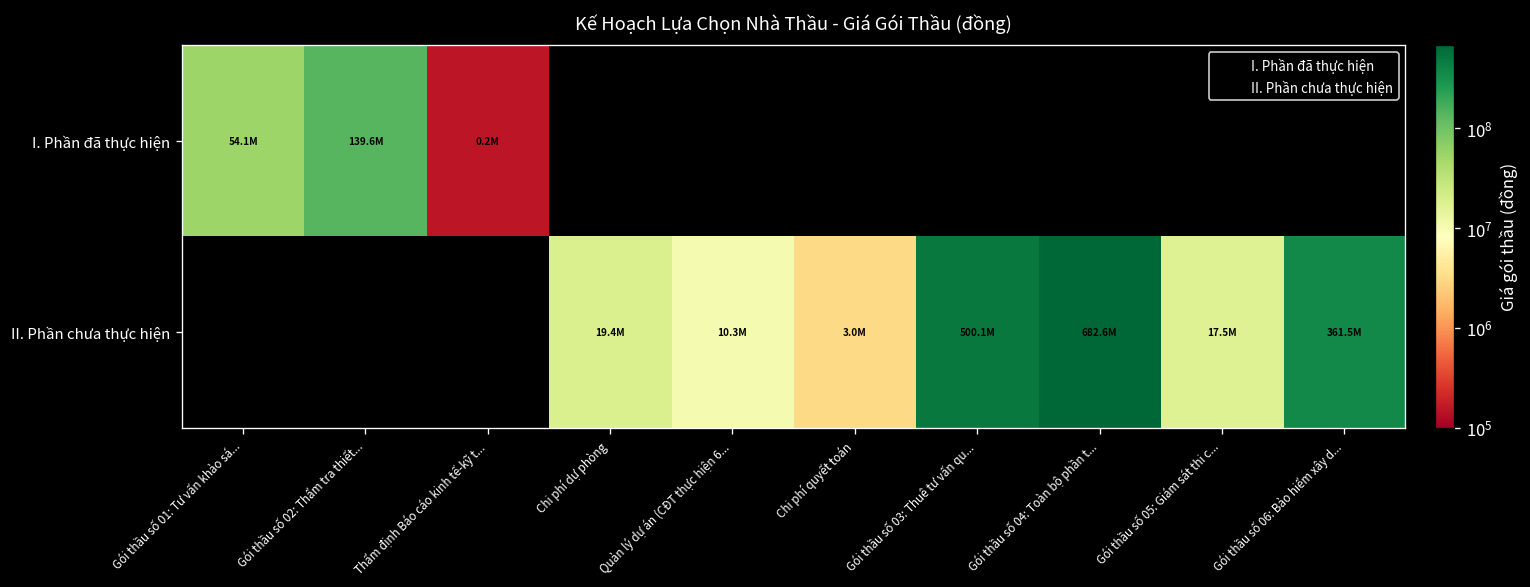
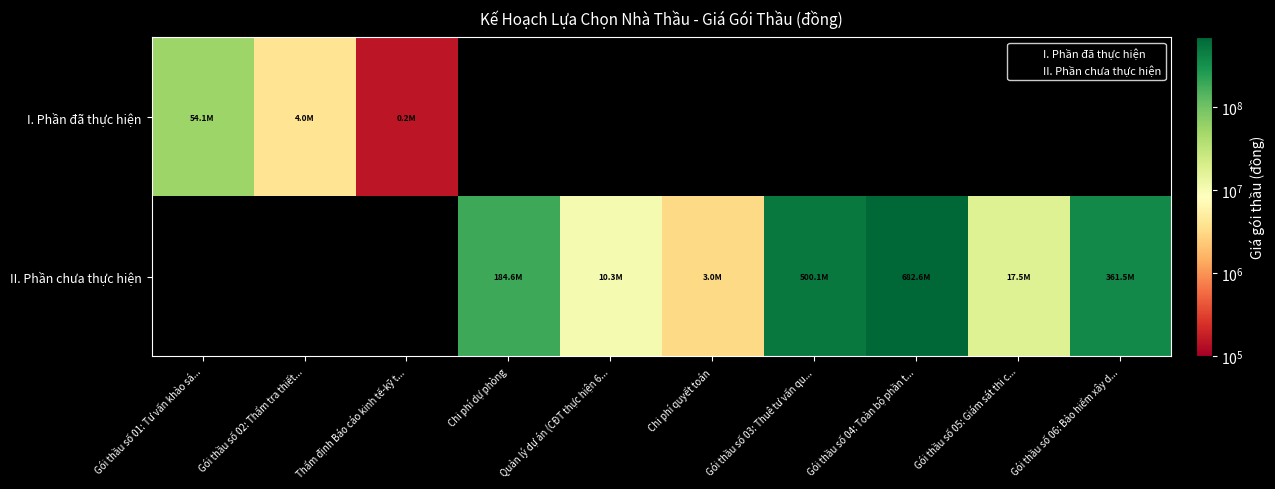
  {
    "I. Phần đã thực hiện": {
-     "Gói thầu số 02: Thẩm tra thiết...": "139.6M"
+     "Gói thầu số 02: Thẩm tra thiết...": "4.0M"
    },
    "II. Phần chưa thực hiện": {
-     "Chi phí dự phòng": "19.4M"
+     "Chi phí dự phòng": "184.6M"
    }
  }
